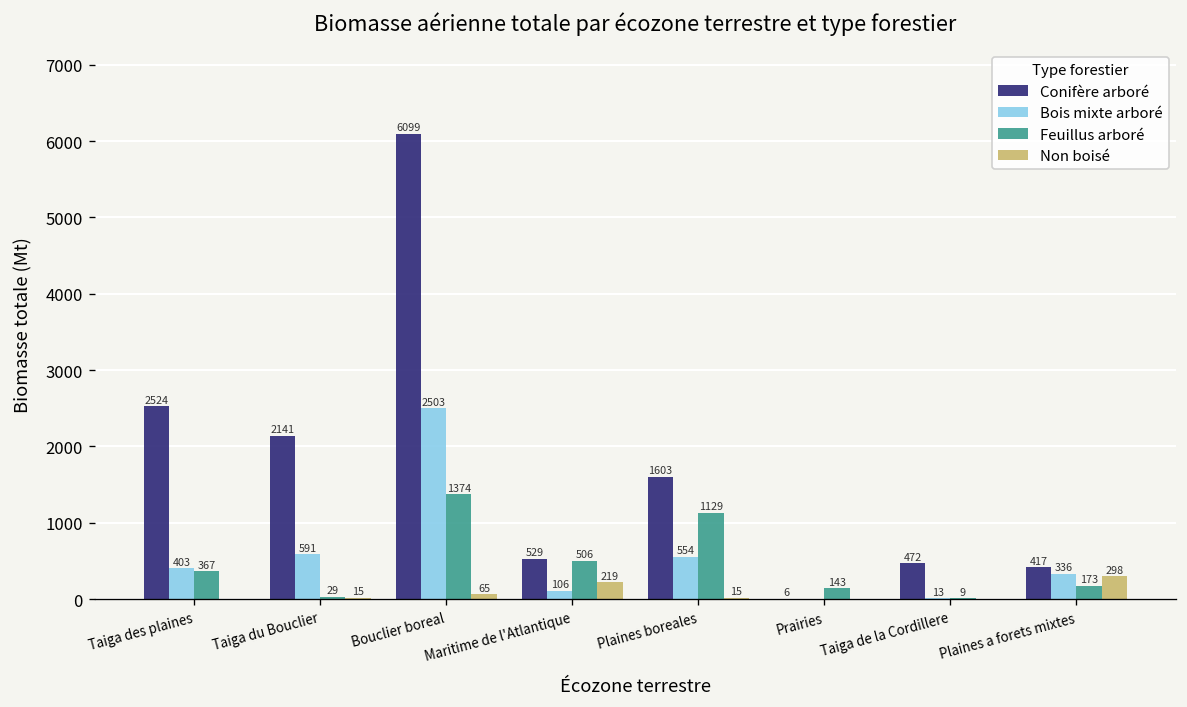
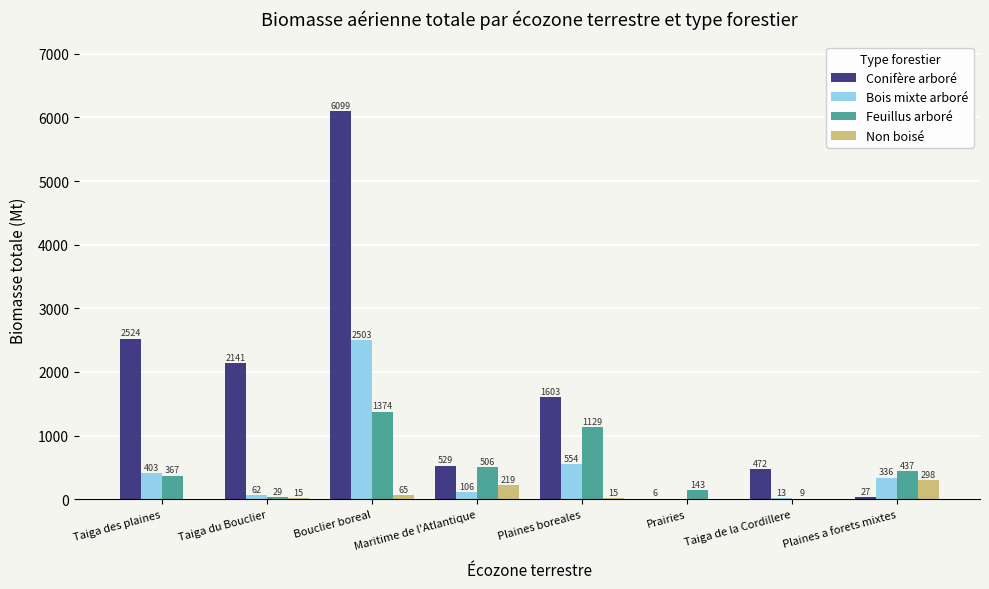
  {
    "Conifère arboré": {
      "Taiga des plaines": 2524,
      "Taiga du Bouclier": 2141,
      "Bouclier boreal": 6099,
      "Maritime de l'Atlantique": 529,
      "Plaines boreales": 1603,
      "Prairies": 6,
      "Taiga de la Cordillere": 472,
-     "Plaines a forets mixtes": 417
+     "Plaines a forets mixtes": 27
    },
    "Bois mixte arboré": {
      "Taiga des plaines": 403,
-     "Taiga du Bouclier": 591,
+     "Taiga du Bouclier": 62,
      "Bouclier boreal": 2503,
      "Maritime de l'Atlantique": 106,
      "Plaines boreales": 554,
      "Taiga de la Cordillere": 13,
      "Plaines a forets mixtes": 336
    },
    "Feuillus arboré": {
      "Taiga des plaines": 367,
      "Taiga du Bouclier": 29,
      "Bouclier boreal": 1374,
      "Maritime de l'Atlantique": 506,
      "Plaines boreales": 1129,
      "Prairies": 143,
      "Taiga de la Cordillere": 9,
-     "Plaines a forets mixtes": 173
+     "Plaines a forets mixtes": 437
    },
    "Non boisé": {
      "Taiga du Bouclier": 15,
      "Bouclier boreal": 65,
      "Maritime de l'Atlantique": 219,
      "Plaines boreales": 15,
      "Plaines a forets mixtes": 298
    }
  }
